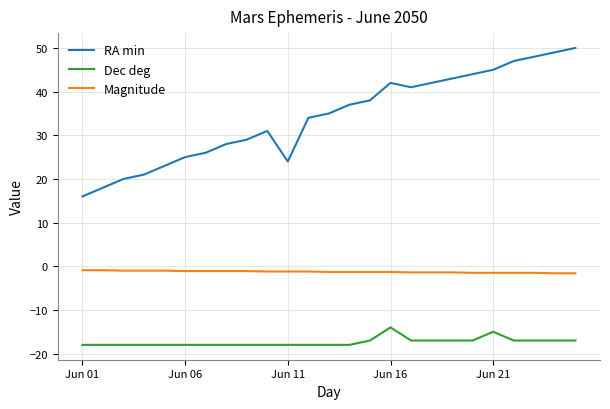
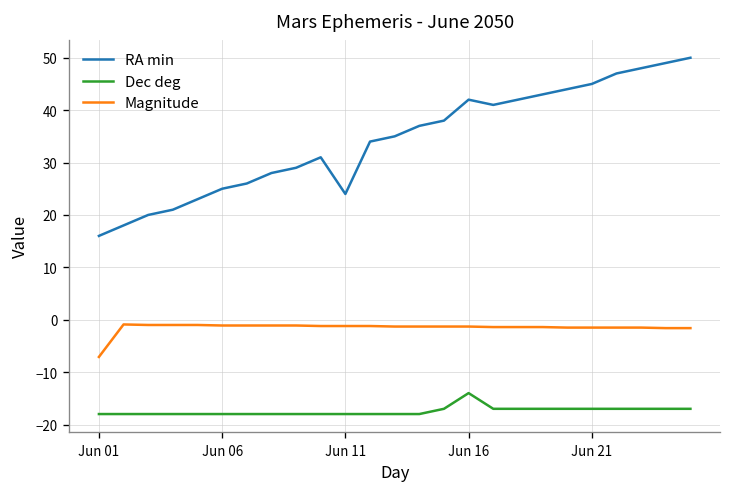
  {
    "RA min": {
      "Jun 01": 16,
      "Jun 06": 25,
      "Jun 11": 24,
      "Jun 16": 42,
      "Jun 21": 45
    },
    "Dec deg": {
      "Jun 01": -18,
      "Jun 06": -18,
      "Jun 11": -18,
      "Jun 16": -14,
-     "Jun 21": -15
+     "Jun 21": -17
    },
    "Magnitude": {
-     "Jun 01": -1,
+     "Jun 01": -7,
      "Jun 06": -1,
      "Jun 11": -1,
      "Jun 16": -1,
      "Jun 21": -2
    }
  }
